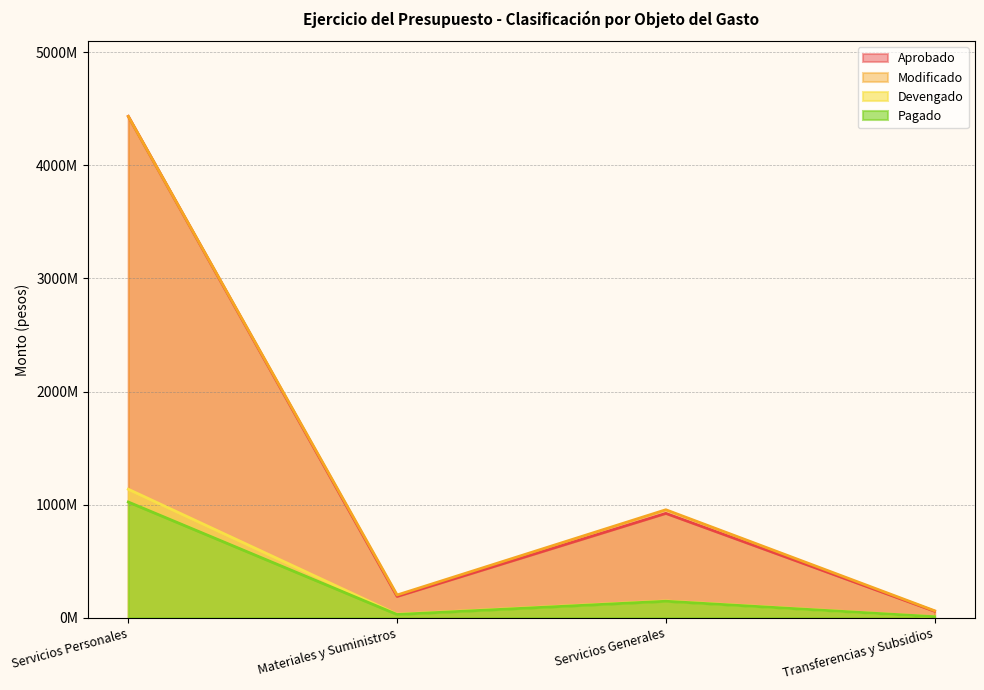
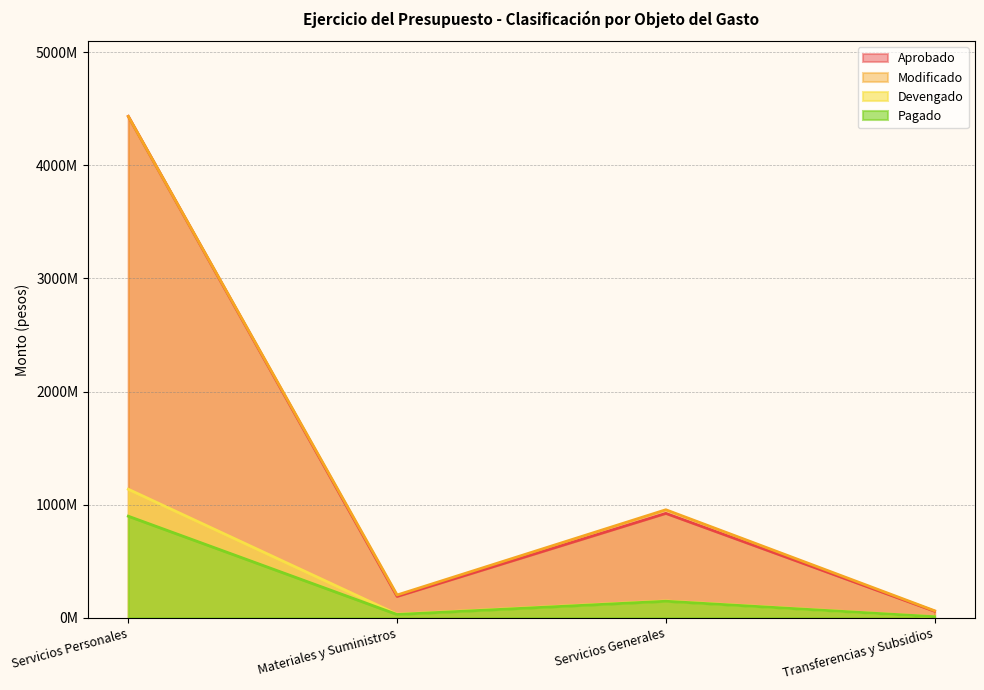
  {
    "Aprobado": {
      "Servicios Generales": 920000000
    },
    "Pagado": {
-     "Servicios Personales": 1020000000
+     "Servicios Personales": 900000000
    }
  }
